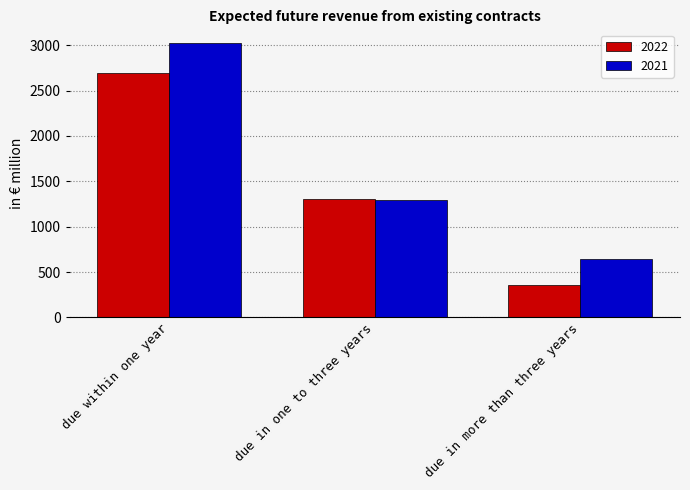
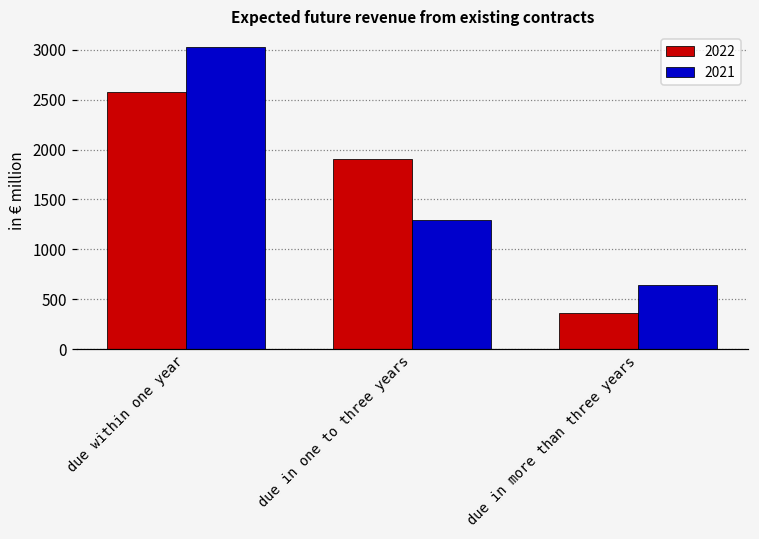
  {
    "2022": {
-     "due within one year": 2700,
-     "due in one to three years": 1300,
+     "due within one year": 2600,
+     "due in one to three years": 1900,
      "due in more than three years": 400
    },
    "2021": {
      "due within one year": 3000,
      "due in one to three years": 1300,
      "due in more than three years": 600
    }
  }
